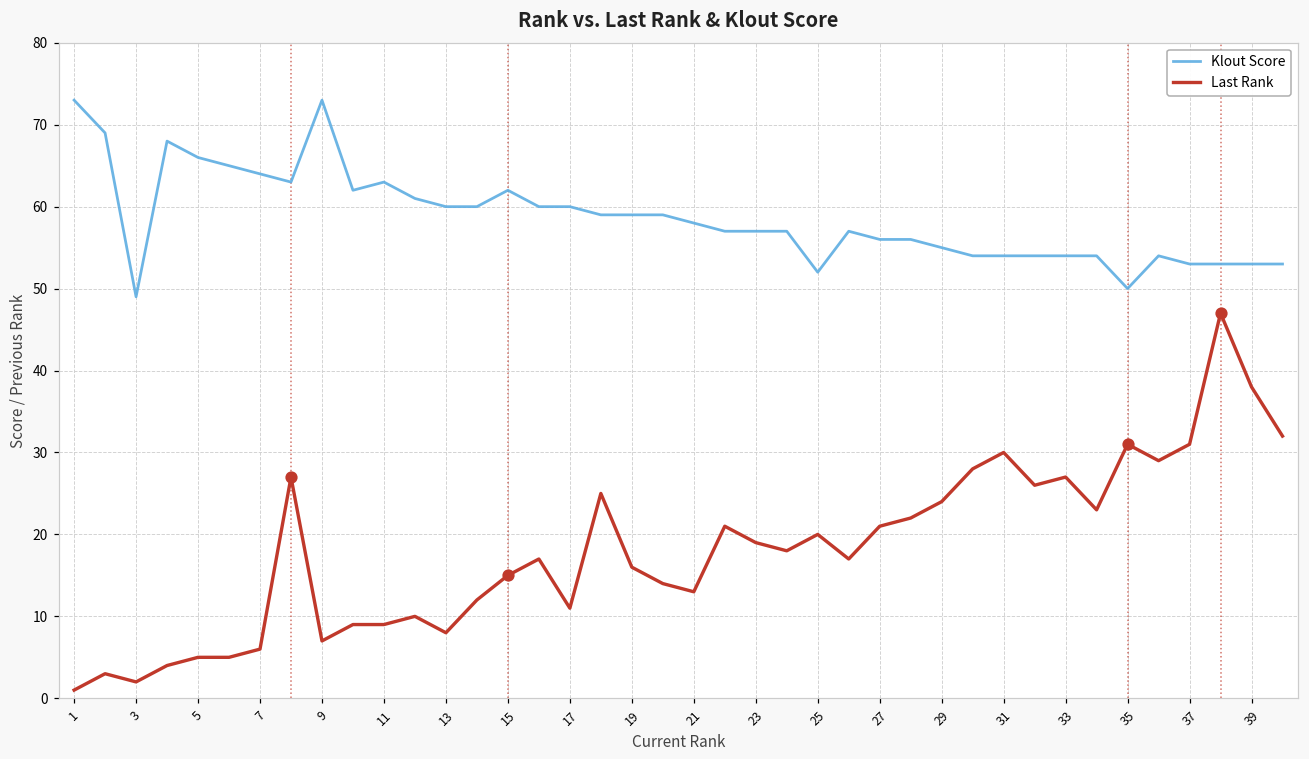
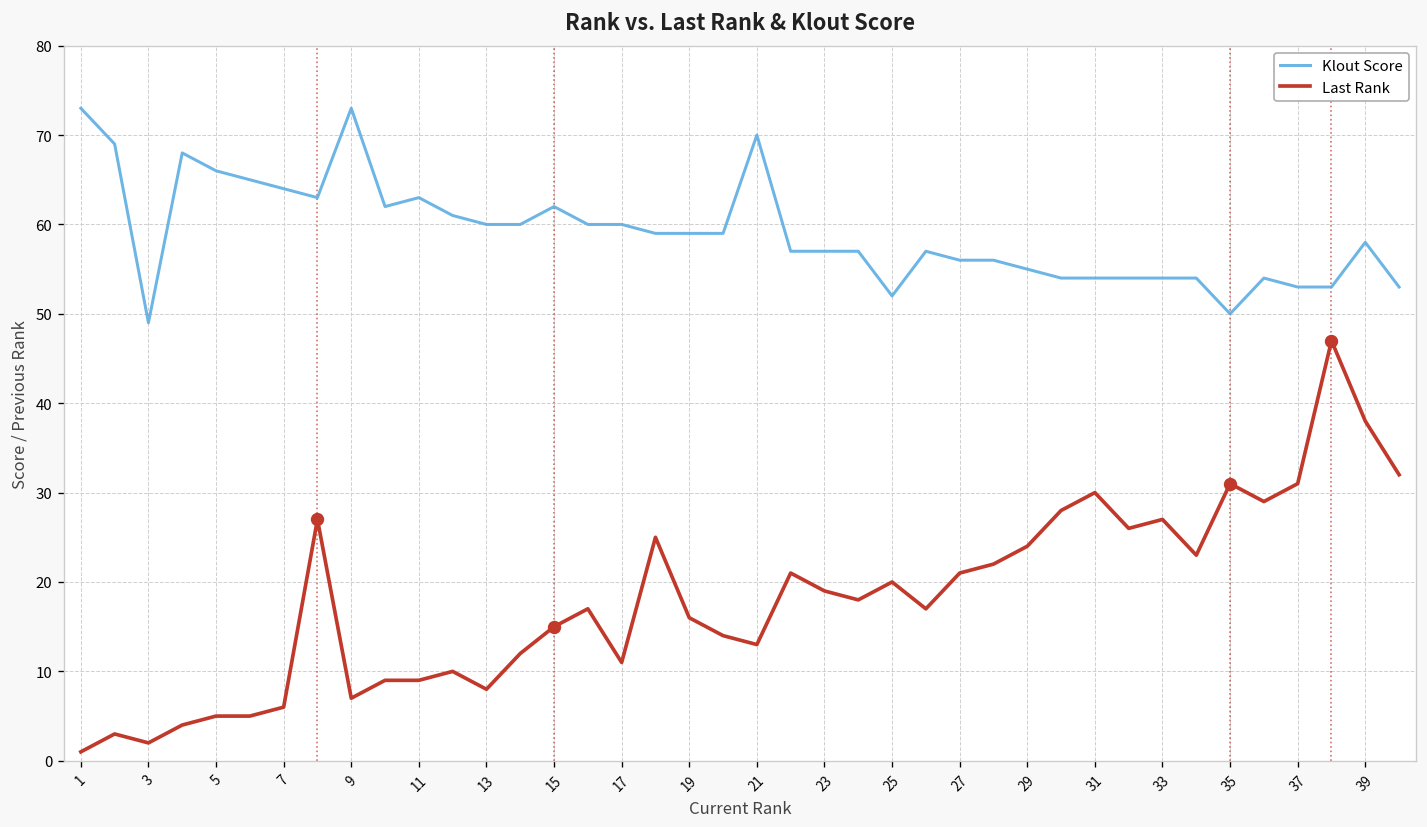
  {
    "Klout Score": {
      "1": 73,
      "3": 49,
      "5": 66,
      "7": 64,
      "9": 73,
      "11": 63,
      "13": 60,
      "15": 62,
      "17": 60,
      "19": 59,
-     "21": 58,
+     "21": 70,
      "23": 57,
      "25": 52,
      "27": 56,
      "29": 55,
      "31": 54,
      "33": 54,
      "35": 50,
      "37": 53,
-     "39": 53
+     "39": 58
    }
  }
